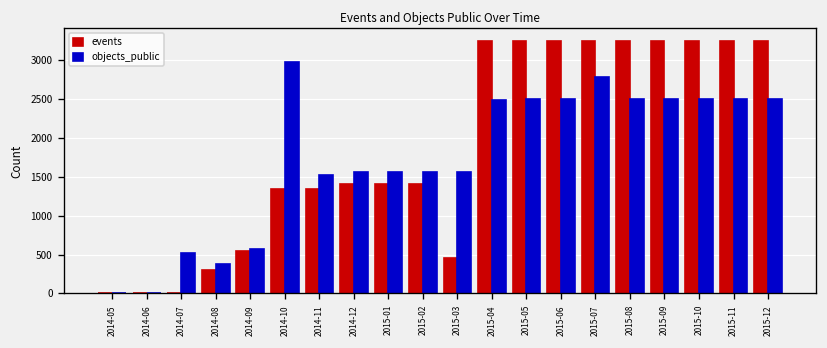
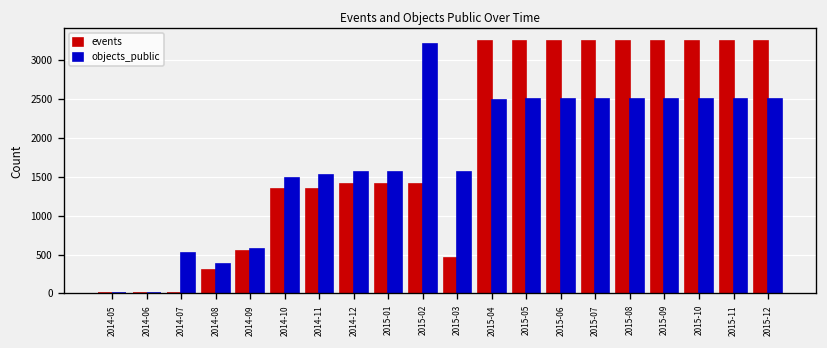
  {
    "events": {
      "2014-08": 300,
      "2014-09": 500,
      "2014-10": 1300,
      "2014-11": 1300,
      "2014-12": 1400,
      "2015-01": 1400,
      "2015-02": 1400,
      "2015-03": 500,
      "2015-04": 3300,
      "2015-05": 3300,
      "2015-06": 3300,
      "2015-07": 3300,
      "2015-08": 3300,
      "2015-09": 3300,
      "2015-10": 3300,
      "2015-11": 3300,
      "2015-12": 3300
    },
    "objects_public": {
      "2014-07": 500,
      "2014-08": 400,
      "2014-09": 600,
-     "2014-10": 3000,
+     "2014-10": 1500,
      "2014-11": 1500,
      "2014-12": 1600,
      "2015-01": 1600,
-     "2015-02": 1600,
+     "2015-02": 3200,
      "2015-03": 1600,
      "2015-04": 2500,
      "2015-05": 2500,
      "2015-06": 2500,
-     "2015-07": 2800,
+     "2015-07": 2500,
      "2015-08": 2500,
      "2015-09": 2500,
      "2015-10": 2500,
      "2015-11": 2500,
      "2015-12": 2500
    }
  }
